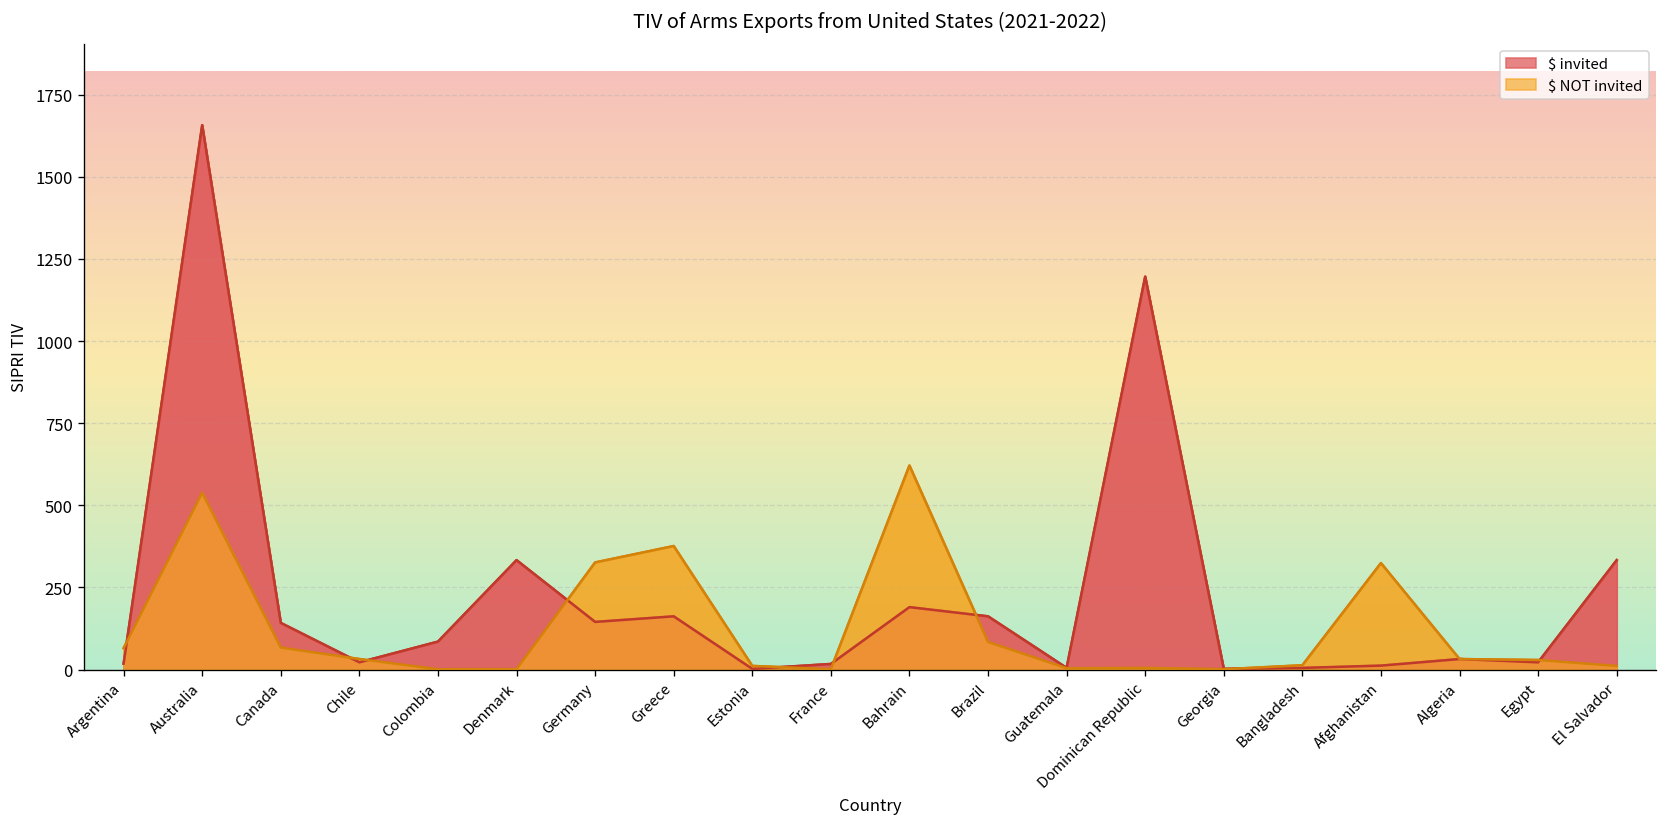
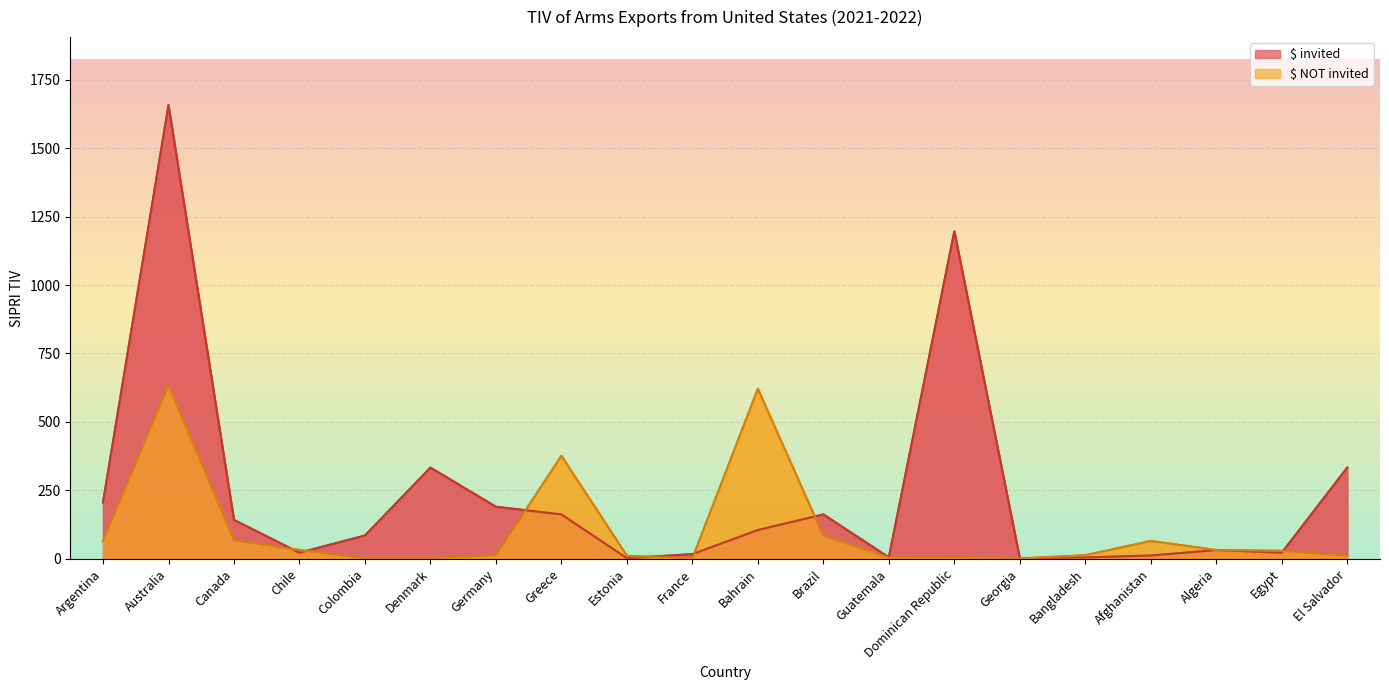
  {
    "$ invited": {
-     "Argentina": 20,
+     "Argentina": 210,
      "Australia": 1660,
      "Canada": 140,
      "Chile": 20,
      "Colombia": 90,
      "Denmark": 330,
-     "Germany": 150,
+     "Germany": 190,
      "Greece": 160,
      "France": 20,
-     "Bahrain": 190,
+     "Bahrain": 110,
      "Brazil": 160,
      "Dominican Republic": 1200,
      "Afghanistan": 10,
      "El Salvador": 330
    },
    "$ NOT invited": {
      "Argentina": 70,
-     "Australia": 540,
+     "Australia": 630,
      "Canada": 70,
      "Chile": 30,
      "Colombia": 0,
      "Denmark": 0,
-     "Germany": 330,
+     "Germany": 10,
      "Greece": 380,
      "France": 0,
      "Bahrain": 620,
      "Brazil": 80,
      "Dominican Republic": 10,
-     "Afghanistan": 320,
+     "Afghanistan": 70,
      "El Salvador": 10
    }
  }
